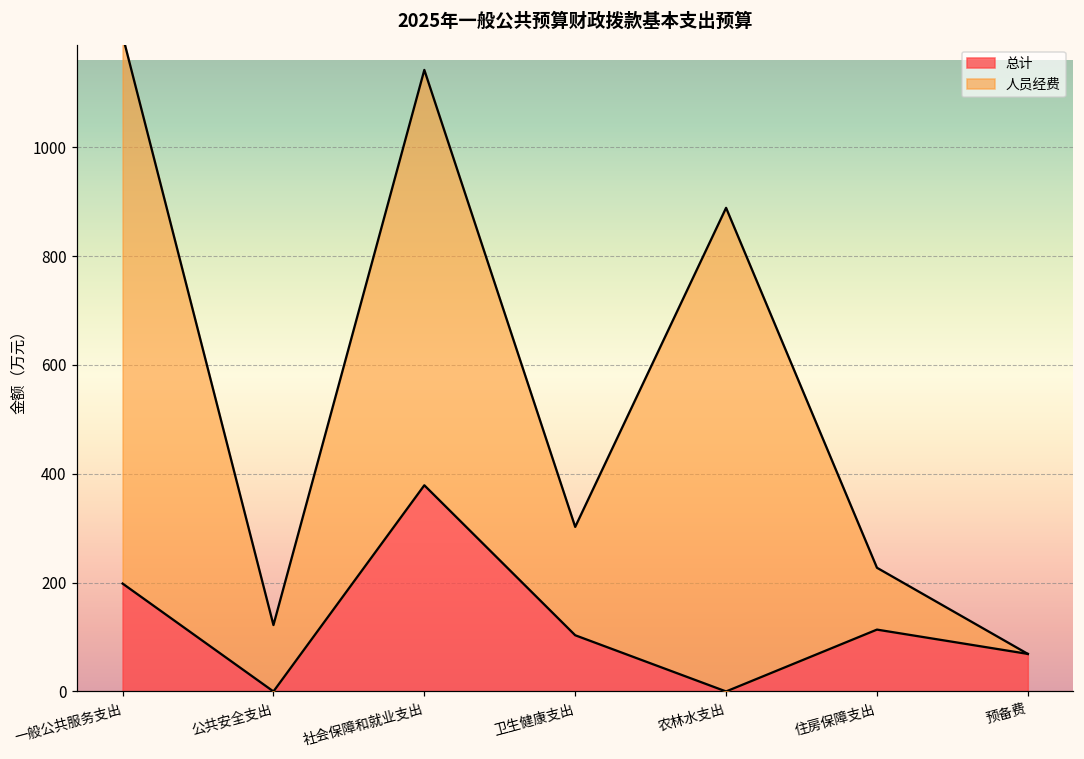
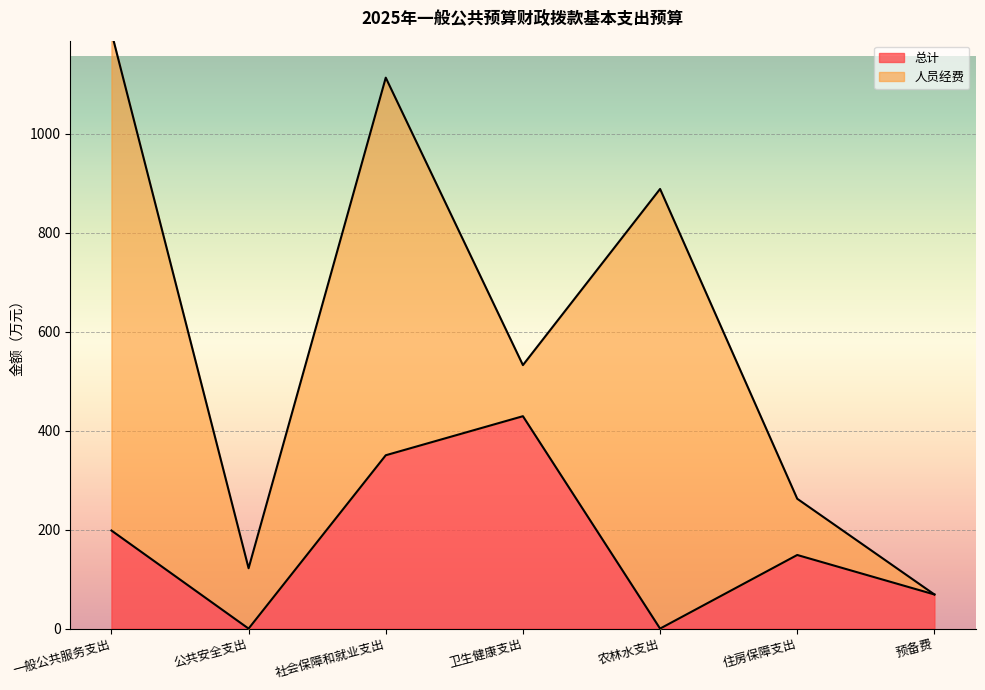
  {
    "总计": {
      "一般公共服务支出": 200,
      "公共安全支出": 0,
-     "社会保障和就业支出": 380,
-     "卫生健康支出": 100,
+     "社会保障和就业支出": 350,
+     "卫生健康支出": 430,
      "农林水支出": 0,
-     "住房保障支出": 110
+     "住房保障支出": 150
    },
    "人员经费": {
      "公共安全支出": 120,
      "社会保障和就业支出": 760,
-     "卫生健康支出": 200,
+     "卫生健康支出": 100,
      "农林水支出": 890,
      "住房保障支出": 110
    }
  }
